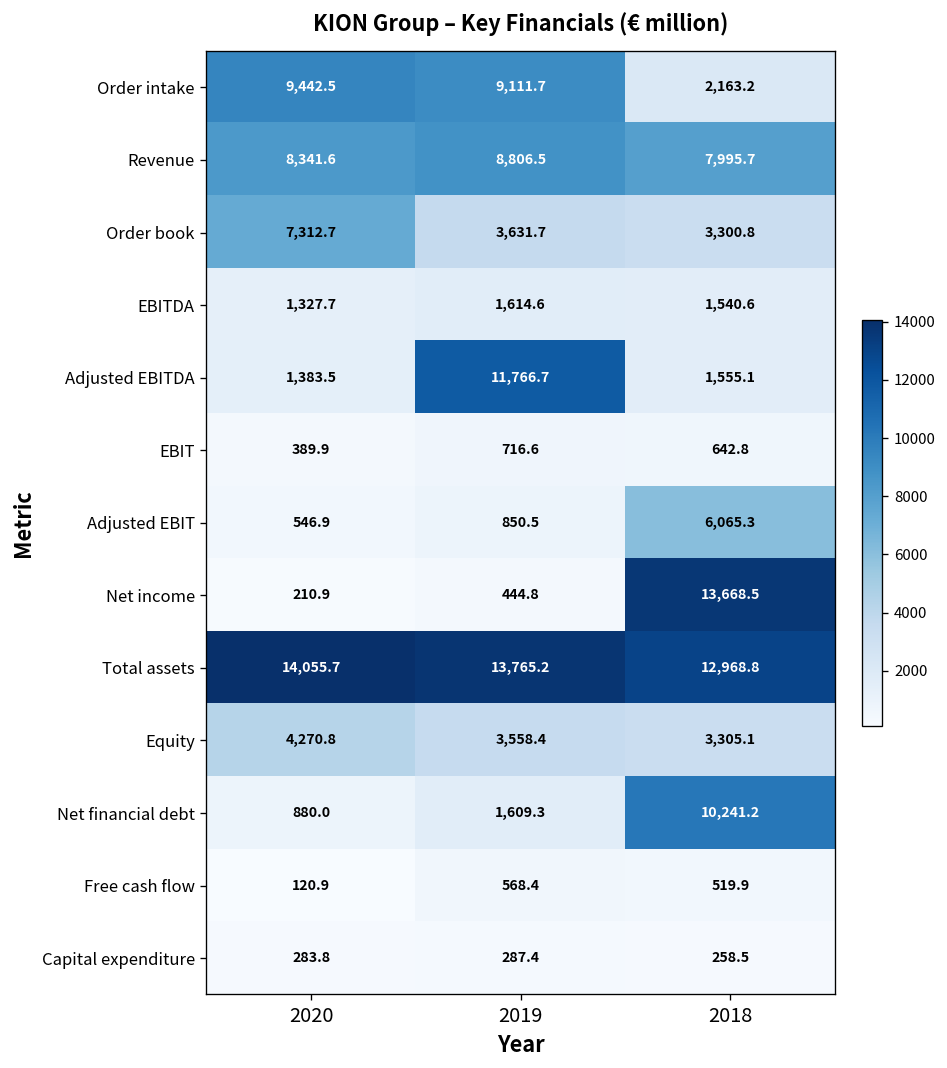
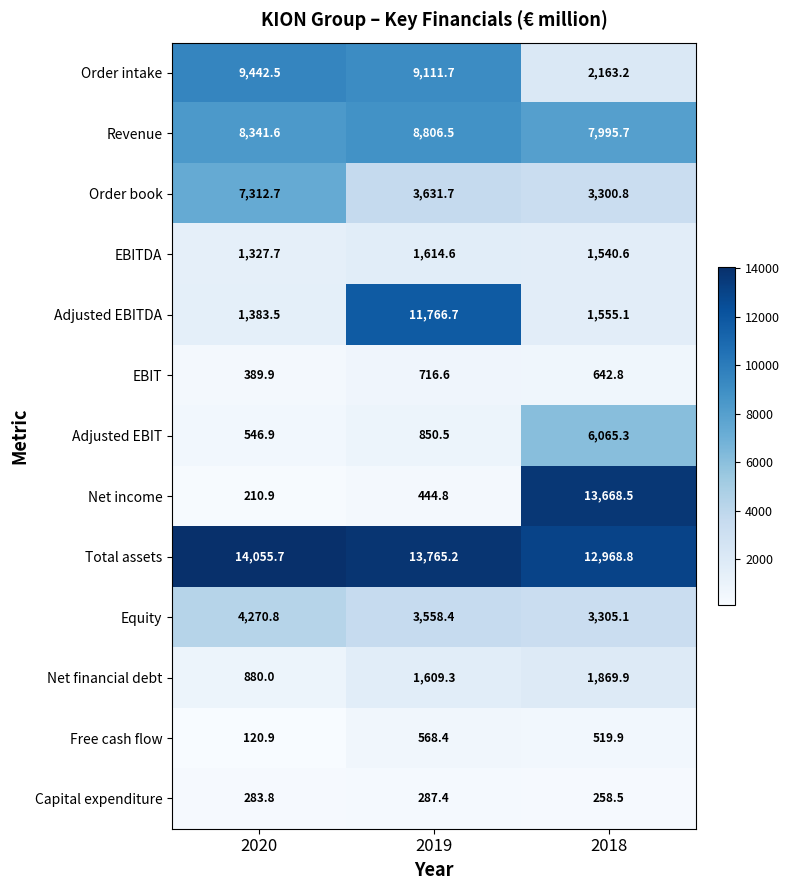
  {
    "Order intake": {
      "2020": "9,442.5",
      "2019": "9,111.7",
      "2018": "2,163.2"
    },
    "Revenue": {
      "2020": "8,341.6",
      "2019": "8,806.5",
      "2018": "7,995.7"
    },
    "Order book": {
      "2020": "7,312.7",
      "2019": "3,631.7",
      "2018": "3,300.8"
    },
    "EBITDA": {
      "2020": "1,327.7",
      "2019": "1,614.6",
      "2018": "1,540.6"
    },
    "Adjusted EBITDA": {
      "2020": "1,383.5",
      "2019": "11,766.7",
      "2018": "1,555.1"
    },
    "EBIT": {
      "2020": "389.9",
      "2019": "716.6",
      "2018": "642.8"
    },
    "Adjusted EBIT": {
      "2020": "546.9",
      "2019": "850.5",
      "2018": "6,065.3"
    },
    "Net income": {
      "2020": "210.9",
      "2019": "444.8",
      "2018": "13,668.5"
    },
    "Total assets": {
      "2020": "14,055.7",
      "2019": "13,765.2",
      "2018": "12,968.8"
    },
    "Equity": {
      "2020": "4,270.8",
      "2019": "3,558.4",
      "2018": "3,305.1"
    },
    "Net financial debt": {
      "2020": "880.0",
      "2019": "1,609.3",
-     "2018": "10,241.2"
+     "2018": "1,869.9"
    },
    "Free cash flow": {
      "2020": "120.9",
      "2019": "568.4",
      "2018": "519.9"
    },
    "Capital expenditure": {
      "2020": "283.8",
      "2019": "287.4",
      "2018": "258.5"
    }
  }
